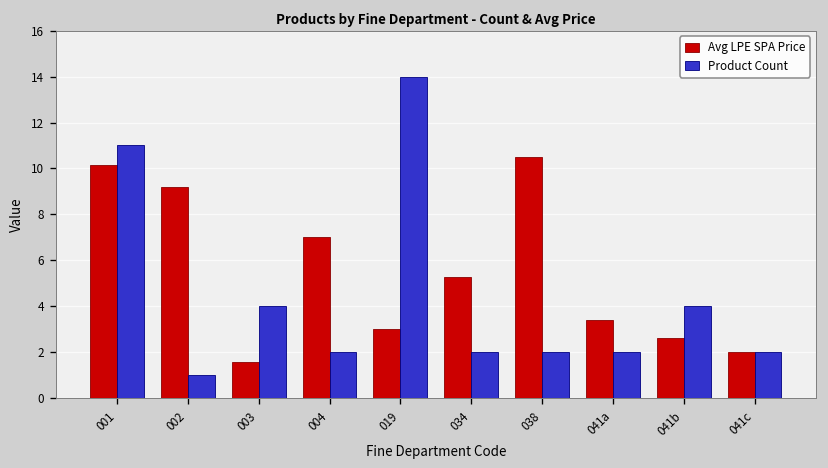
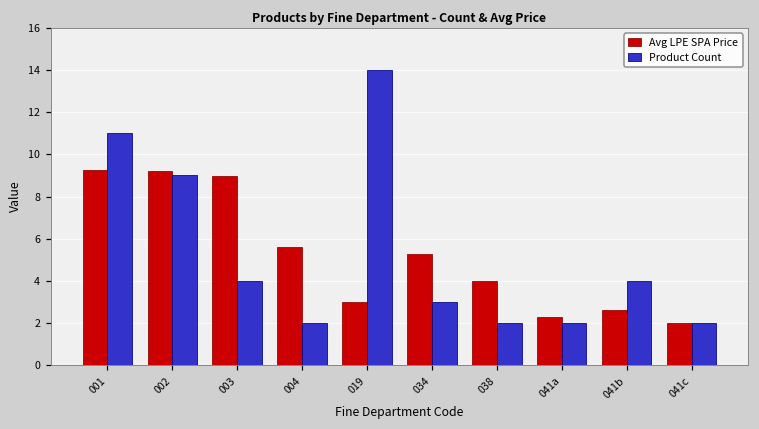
  {
    "Avg LPE SPA Price": {
-     "001": 10.1,
+     "001": 9.2,
      "002": 9.2,
-     "003": 1.6,
-     "004": 7.0,
+     "003": 9.0,
+     "004": 5.6,
      "019": 3.0,
      "034": 5.3,
-     "038": 10.5,
-     "041a": 3.4,
+     "038": 4.0,
+     "041a": 2.3,
      "041b": 2.6,
      "041c": 2.0
    },
    "Product Count": {
      "001": 11,
-     "002": 1,
+     "002": 9,
      "003": 4,
      "004": 2,
      "019": 14,
-     "034": 2,
+     "034": 3,
      "038": 2,
      "041a": 2,
      "041b": 4,
      "041c": 2
    }
  }
